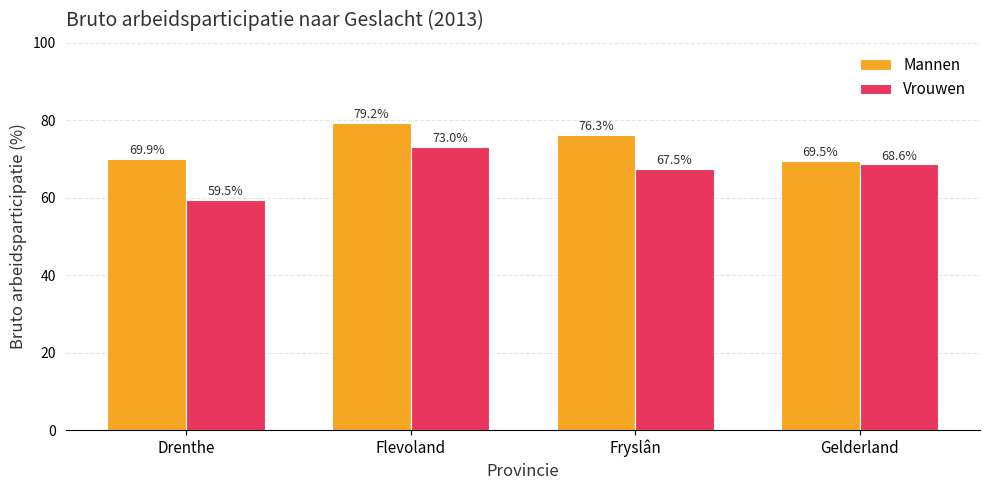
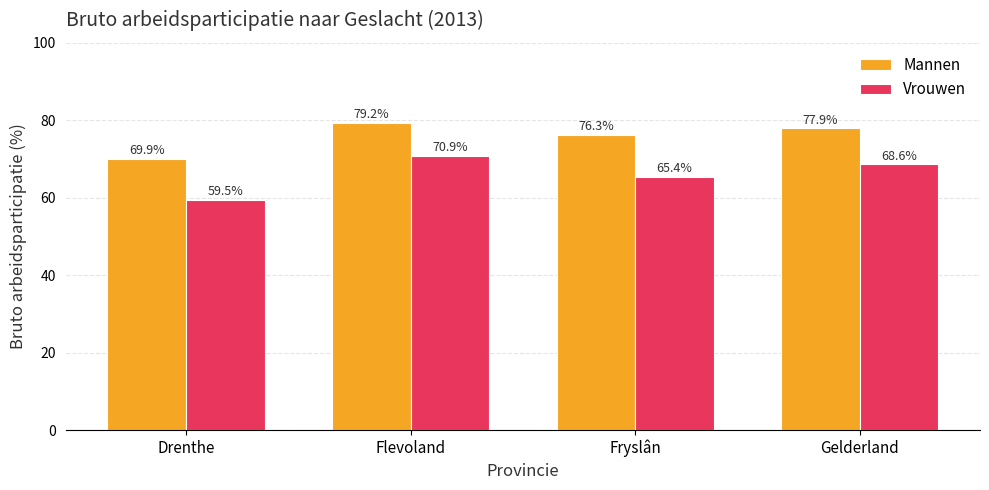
  {
    "Mannen": {
      "Drenthe": "69.9%",
      "Flevoland": "79.2%",
      "Fryslân": "76.3%",
-     "Gelderland": "69.5%"
+     "Gelderland": "77.9%"
    },
    "Vrouwen": {
      "Drenthe": "59.5%",
-     "Flevoland": "73.0%",
-     "Fryslân": "67.5%",
+     "Flevoland": "70.9%",
+     "Fryslân": "65.4%",
      "Gelderland": "68.6%"
    }
  }
